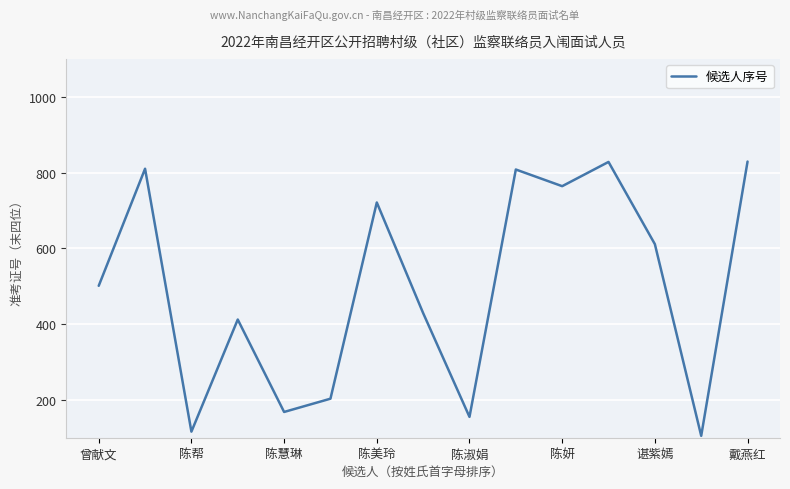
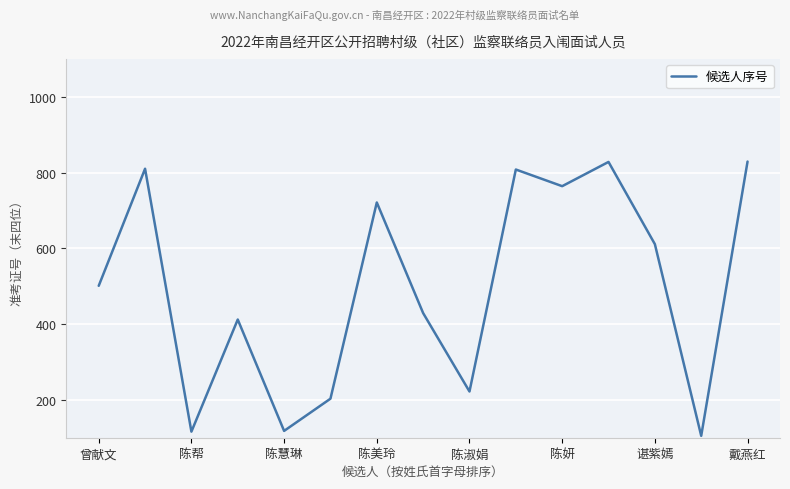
  {
    "曾献文": 500,
    "陈帮": 120,
-   "陈慧琳": 170,
+   "陈慧琳": 120,
    "陈美玲": 720,
-   "陈淑娟": 160,
+   "陈淑娟": 220,
    "陈妍": 760,
    "谌紫嫣": 610,
    "戴燕红": 830
  }
